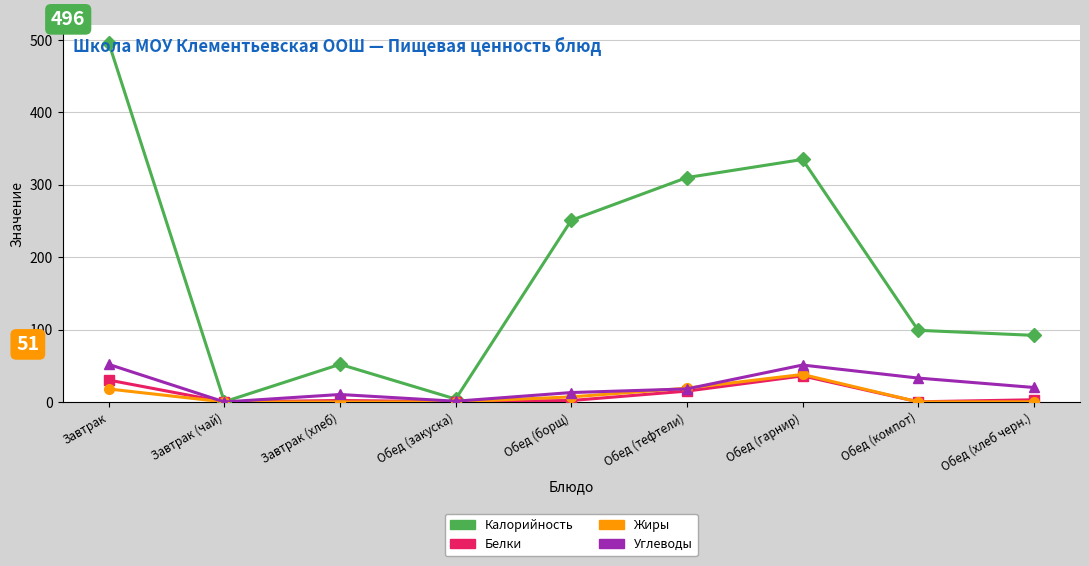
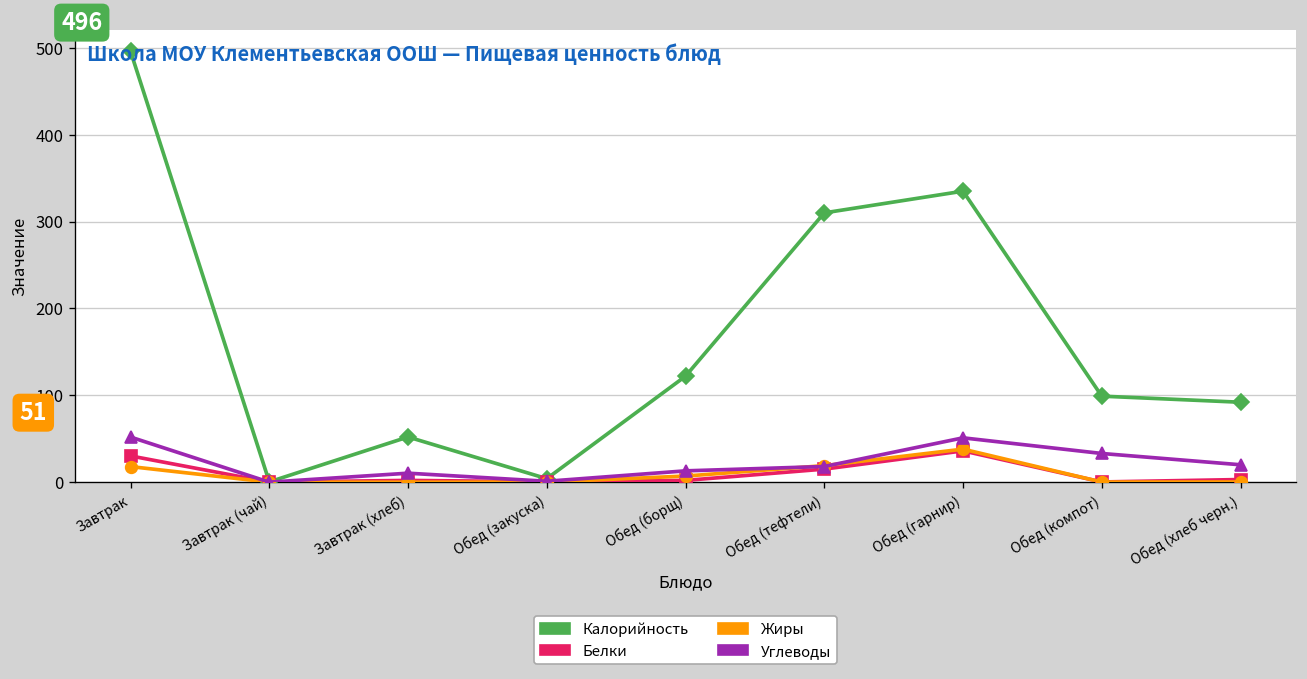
  {
    "Калорийность": {
      "Завтрак": 500,
      "Завтрак (хлеб)": 50,
-     "Обед (борщ)": 250,
+     "Обед (борщ)": 120,
      "Обед (тефтели)": 310,
      "Обед (гарнир)": 340,
      "Обед (компот)": 100,
      "Обед (хлеб черн.)": 90
    },
    "Белки": {
      "Завтрак": 30,
      "Обед (борщ)": 0
    },
    "Жиры": {
      "Завтрак": 20,
      "Обед (борщ)": 10
    },
    "Углеводы": {
      "Завтрак": 50,
      "Завтрак (хлеб)": 10,
      "Обед (борщ)": 10,
      "Обед (гарнир)": 50,
      "Обед (компот)": 30,
      "Обед (хлеб черн.)": 20
    }
  }
